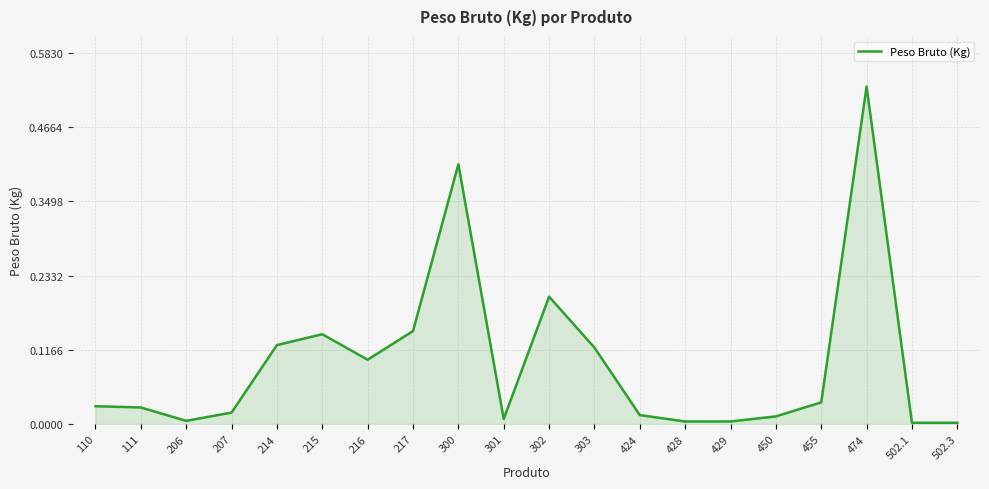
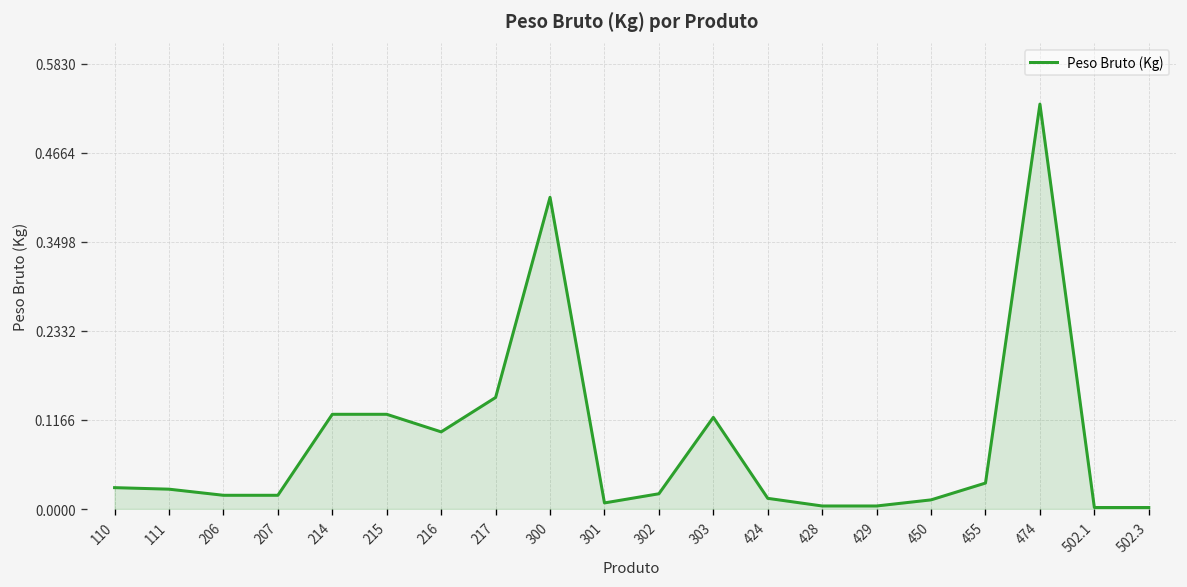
  {
    "110": 0.03,
    "111": 0.03,
-   "206": 0.01,
+   "206": 0.02,
    "207": 0.02,
    "214": 0.12,
-   "215": 0.14,
+   "215": 0.12,
    "216": 0.10,
    "217": 0.15,
    "300": 0.41,
    "301": 0.01,
-   "302": 0.20,
+   "302": 0.02,
    "303": 0.12,
    "424": 0.01,
    "428": 0.00,
    "429": 0.00,
    "450": 0.01,
    "455": 0.03,
    "474": 0.53,
    "502.1": 0.00,
    "502.3": 0.00
  }
